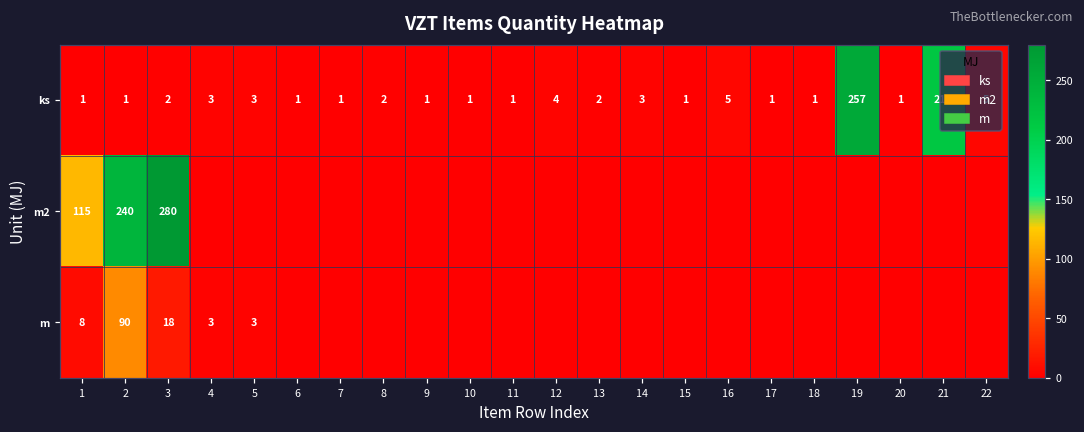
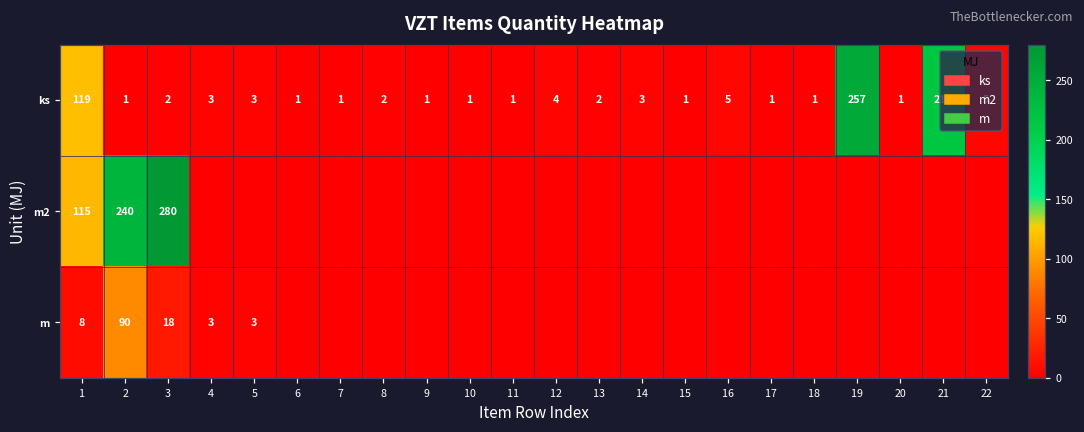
  {
    "ks": {
-     "1": 1,
+     "1": 119,
      "2": 1,
      "3": 2,
      "4": 3,
      "5": 3,
      "6": 1,
      "7": 1,
      "8": 2,
      "9": 1,
      "10": 1,
      "11": 1,
      "12": 4,
      "13": 2,
      "14": 3,
      "15": 1,
      "16": 5,
      "17": 1,
      "18": 1,
      "19": 257,
      "20": 1
    },
    "m2": {
      "1": 115,
      "2": 240,
      "3": 280
    },
    "m": {
      "1": 8,
      "2": 90,
      "3": 18,
      "4": 3,
      "5": 3
    }
  }
